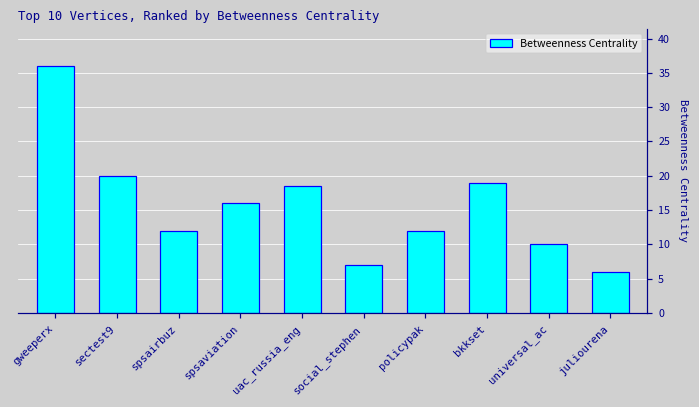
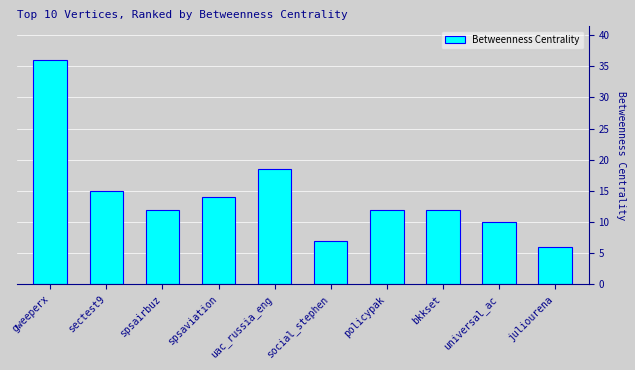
  {
    "gweeperx": 36,
-   "sectest9": 20,
+   "sectest9": 15,
    "spsairbuz": 12,
-   "spsaviation": 16,
+   "spsaviation": 14,
    "uac_russia_eng": 19,
    "social_stephen": 7,
    "policypak": 12,
-   "bkkset": 19,
+   "bkkset": 12,
    "universal_ac": 10,
    "juliourena": 6
  }
